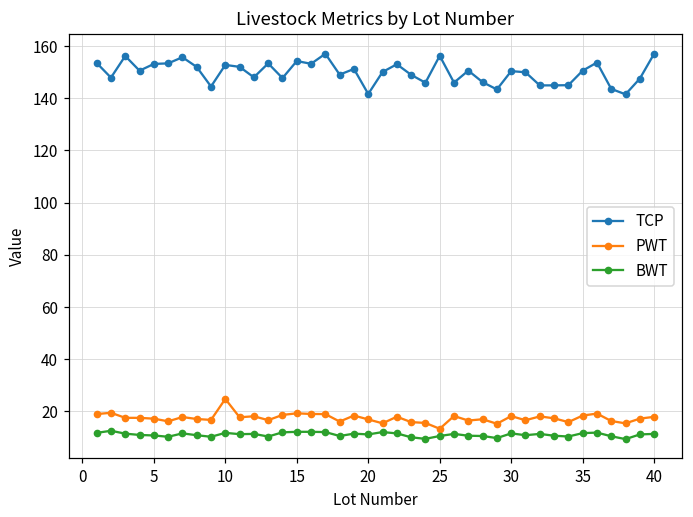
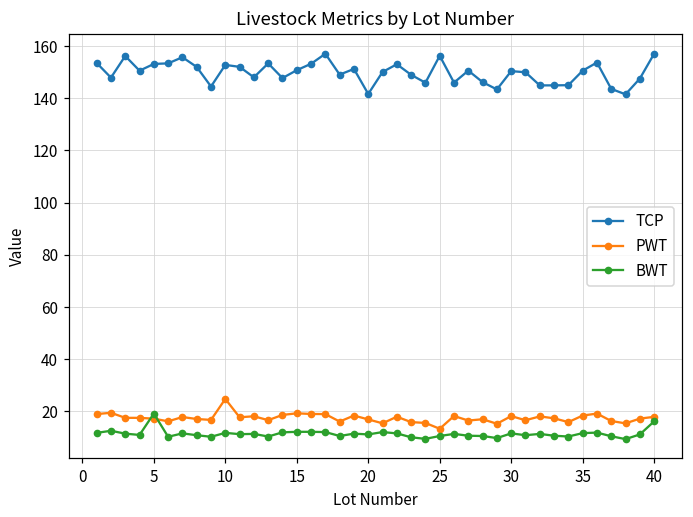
  {
    "TCP": {
      "5": 153,
      "10": 153,
-     "15": 154,
+     "15": 151,
      "20": 142,
      "25": 156,
      "30": 150,
      "35": 151,
      "40": 157
    },
    "PWT": {
      "5": 17,
      "10": 25,
      "15": 19,
      "20": 17,
      "25": 13,
      "30": 18,
      "35": 18,
      "40": 18
    },
    "BWT": {
-     "5": 11,
+     "5": 19,
      "10": 12,
      "15": 12,
      "20": 11,
      "25": 11,
      "30": 12,
      "35": 12,
-     "40": 11
+     "40": 16
    }
  }
